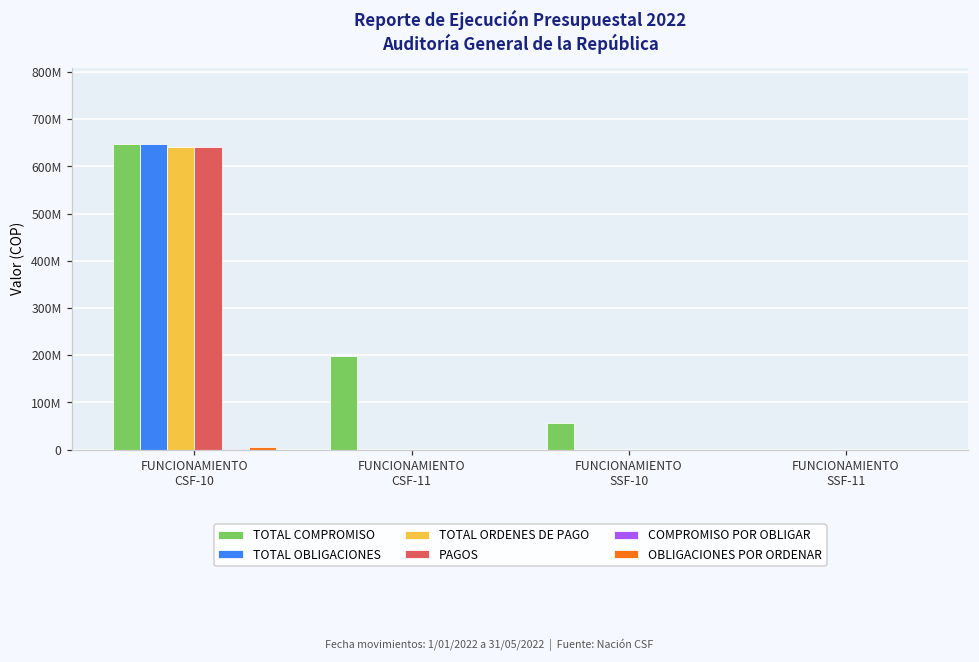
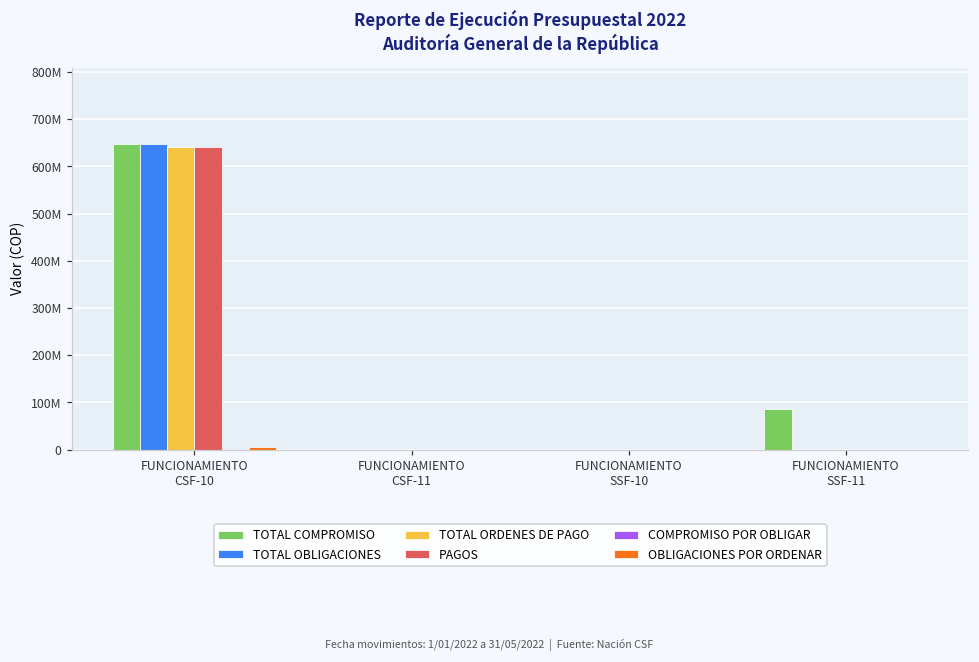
  {
    "TOTAL COMPROMISO": {
      "FUNCIONAMIENTO CSF-10": 650000000,
-     "FUNCIONAMIENTO CSF-11": 200000000,
-     "FUNCIONAMIENTO SSF-10": 60000000,
-     "FUNCIONAMIENTO SSF-11": 0
+     "FUNCIONAMIENTO CSF-11": 0,
+     "FUNCIONAMIENTO SSF-10": 0,
+     "FUNCIONAMIENTO SSF-11": 90000000
    },
    "TOTAL OBLIGACIONES": {
      "FUNCIONAMIENTO CSF-10": 650000000,
      "FUNCIONAMIENTO CSF-11": 0,
      "FUNCIONAMIENTO SSF-10": 0,
      "FUNCIONAMIENTO SSF-11": 0
    },
    "TOTAL ORDENES DE PAGO": {
      "FUNCIONAMIENTO CSF-10": 640000000,
      "FUNCIONAMIENTO CSF-11": 0,
      "FUNCIONAMIENTO SSF-10": 0,
      "FUNCIONAMIENTO SSF-11": 0
    },
    "PAGOS": {
      "FUNCIONAMIENTO CSF-10": 640000000,
      "FUNCIONAMIENTO CSF-11": 0,
      "FUNCIONAMIENTO SSF-10": 0,
      "FUNCIONAMIENTO SSF-11": 0
    },
    "COMPROMISO POR OBLIGAR": {
      "FUNCIONAMIENTO CSF-11": 0,
      "FUNCIONAMIENTO SSF-10": 0,
      "FUNCIONAMIENTO SSF-11": 0
    },
    "OBLIGACIONES POR ORDENAR": {
      "FUNCIONAMIENTO CSF-10": 10000000,
      "FUNCIONAMIENTO CSF-11": 0,
      "FUNCIONAMIENTO SSF-10": 0,
      "FUNCIONAMIENTO SSF-11": 0
    }
  }
